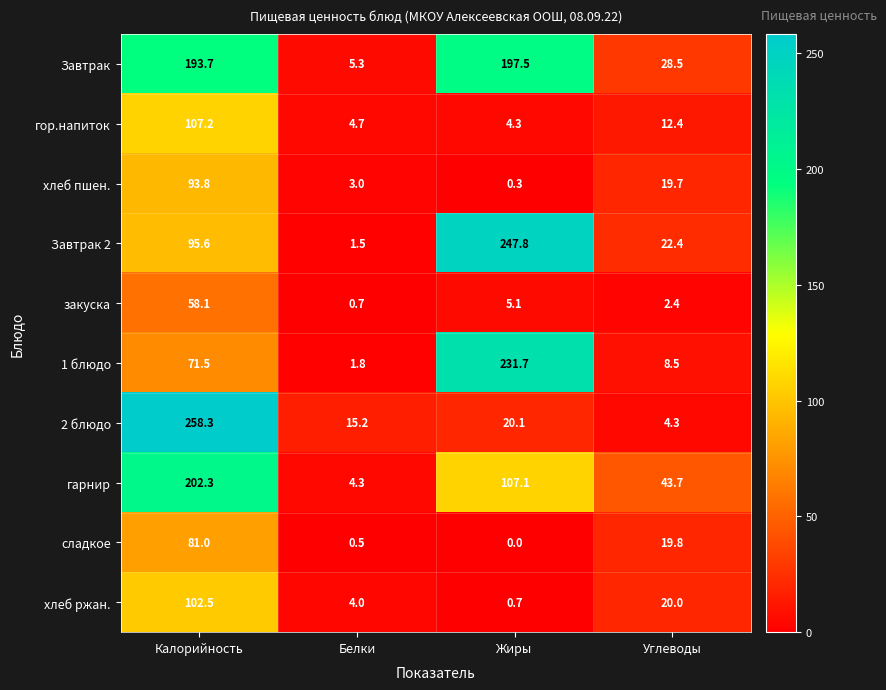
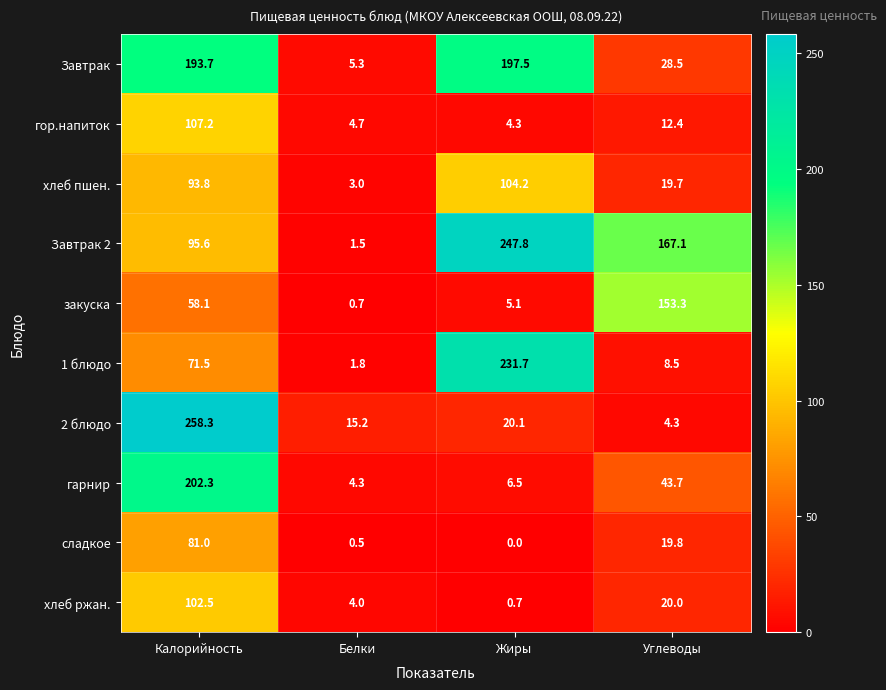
  {
    "Завтрак": {
      "Калорийность": 193.7,
      "Белки": 5.3,
      "Жиры": 197.5,
      "Углеводы": 28.5
    },
    "гор.напиток": {
      "Калорийность": 107.2,
      "Белки": 4.7,
      "Жиры": 4.3,
      "Углеводы": 12.4
    },
    "хлеб пшен.": {
      "Калорийность": 93.8,
      "Белки": 3.0,
-     "Жиры": 0.3,
+     "Жиры": 104.2,
      "Углеводы": 19.7
    },
    "Завтрак 2": {
      "Калорийность": 95.6,
      "Белки": 1.5,
      "Жиры": 247.8,
-     "Углеводы": 22.4
+     "Углеводы": 167.1
    },
    "закуска": {
      "Калорийность": 58.1,
      "Белки": 0.7,
      "Жиры": 5.1,
-     "Углеводы": 2.4
+     "Углеводы": 153.3
    },
    "1 блюдо": {
      "Калорийность": 71.5,
      "Белки": 1.8,
      "Жиры": 231.7,
      "Углеводы": 8.5
    },
    "2 блюдо": {
      "Калорийность": 258.3,
      "Белки": 15.2,
      "Жиры": 20.1,
      "Углеводы": 4.3
    },
    "гарнир": {
      "Калорийность": 202.3,
      "Белки": 4.3,
-     "Жиры": 107.1,
+     "Жиры": 6.5,
      "Углеводы": 43.7
    },
    "сладкое": {
      "Калорийность": 81.0,
      "Белки": 0.5,
      "Жиры": 0.0,
      "Углеводы": 19.8
    },
    "хлеб ржан.": {
      "Калорийность": 102.5,
      "Белки": 4.0,
      "Жиры": 0.7,
      "Углеводы": 20.0
    }
  }
